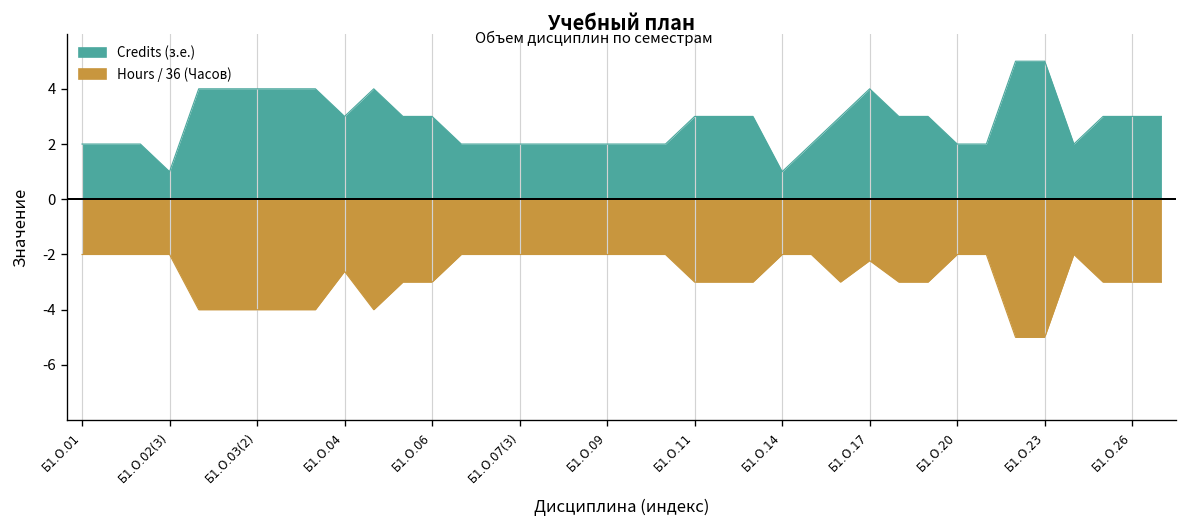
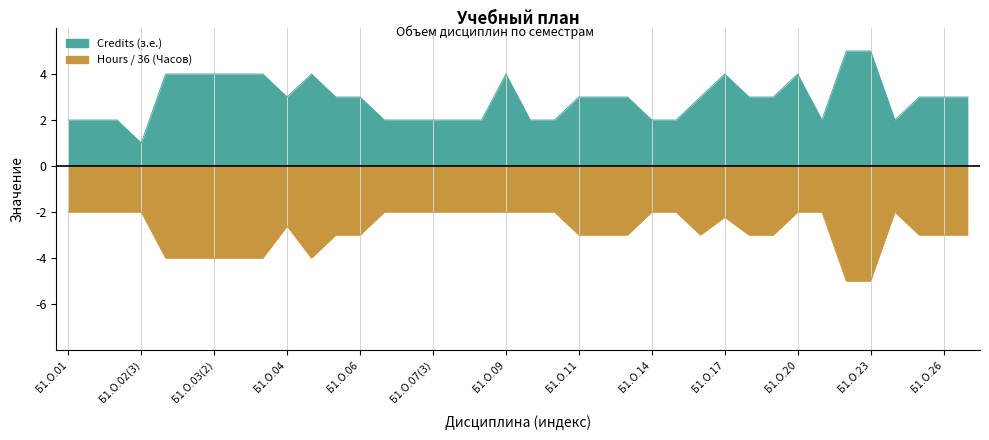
  {
    "Credits (з.е.)": {
      "Б1.О.01": 2,
      "Б1.О.02(3)": 1,
      "Б1.О.03(2)": 4,
      "Б1.О.04": 3,
      "Б1.О.06": 3,
      "Б1.О.07(3)": 2,
-     "Б1.О.09": 2,
+     "Б1.О.09": 4,
      "Б1.О.11": 3,
-     "Б1.О.14": 1,
+     "Б1.О.14": 2,
      "Б1.О.17": 4,
-     "Б1.О.20": 2,
+     "Б1.О.20": 4,
      "Б1.О.23": 5,
      "Б1.О.26": 3
    }
  }
